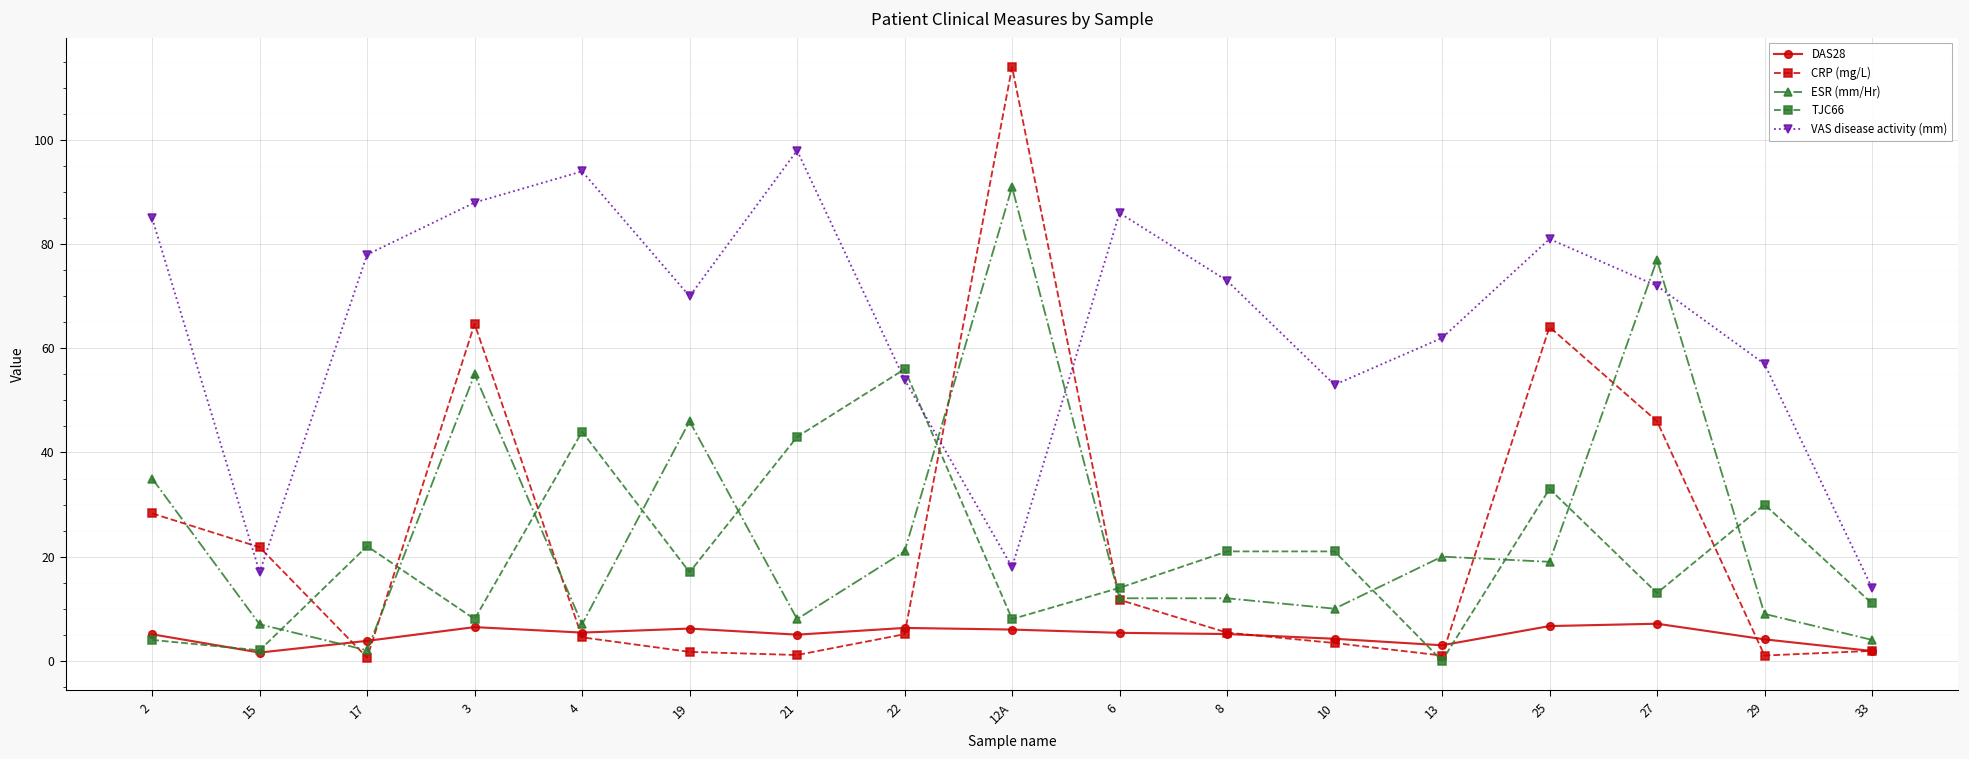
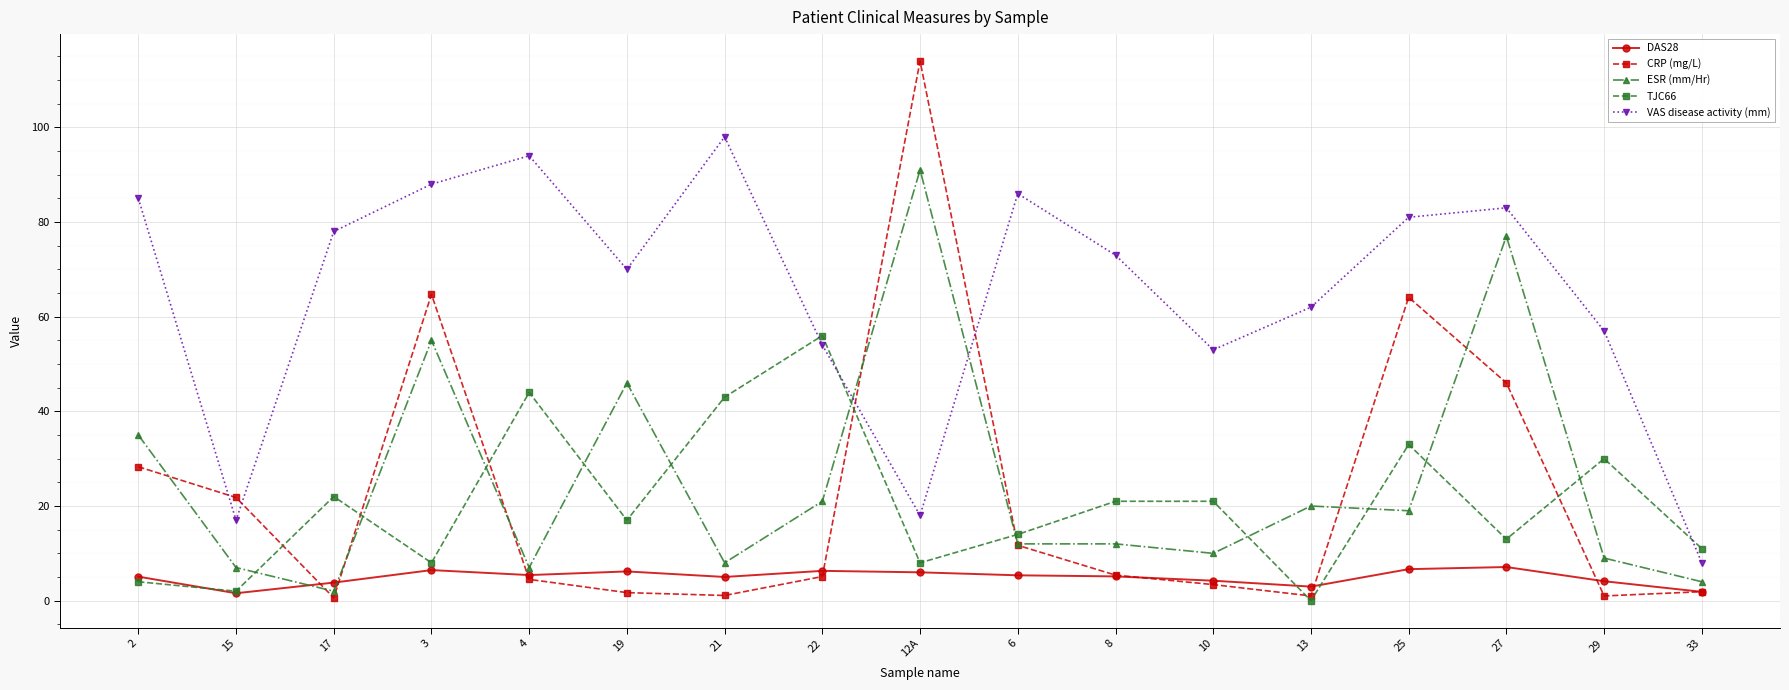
  {
    "VAS disease activity (mm)": {
      "2": 85,
      "15": 17,
      "17": 78,
      "3": 88,
      "4": 94,
      "19": 70,
      "21": 98,
      "22": 54,
      "12A": 18,
      "6": 86,
      "8": 73,
      "10": 53,
      "13": 62,
      "25": 81,
-     "27": 72,
+     "27": 83,
      "29": 57,
-     "33": 14
+     "33": 8
    }
  }
